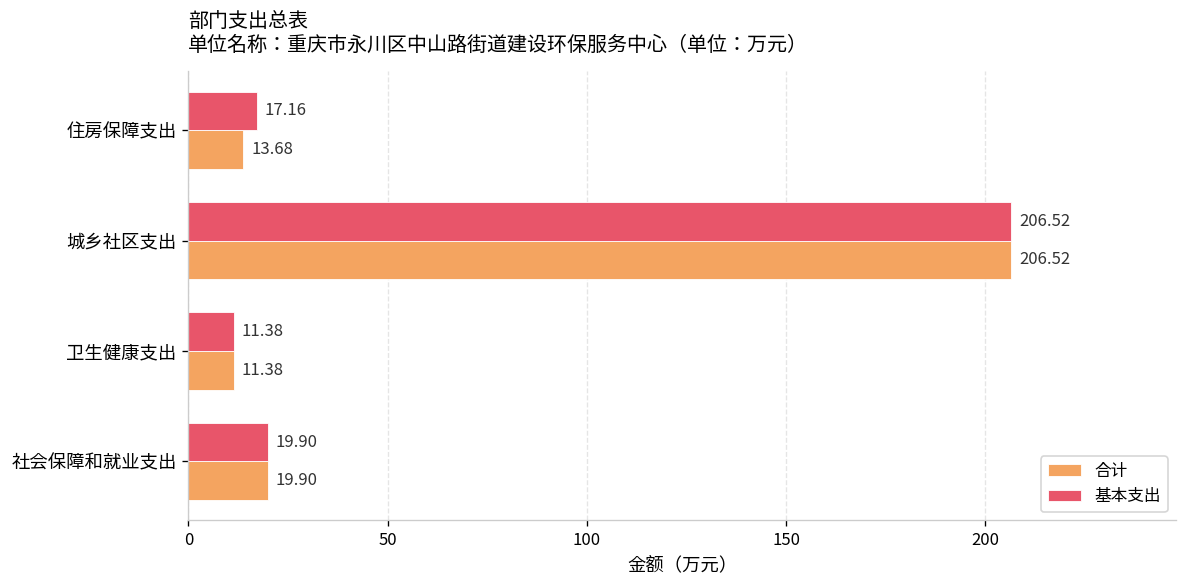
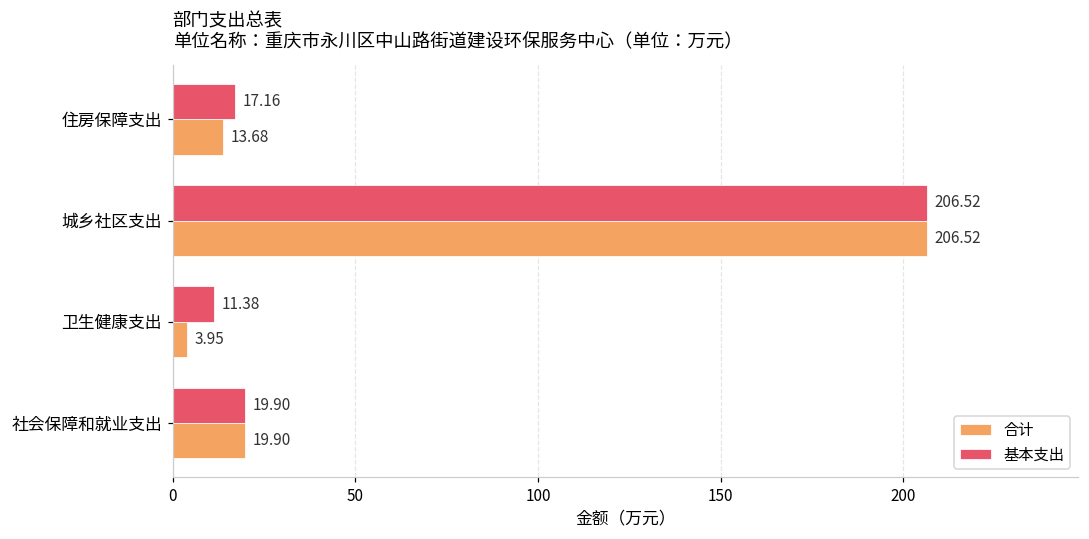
  {
    "合计": {
      "住房保障支出": 13.68,
      "城乡社区支出": 206.52,
-     "卫生健康支出": 11.38,
+     "卫生健康支出": 3.95,
      "社会保障和就业支出": 19.90
    },
    "基本支出": {
      "住房保障支出": 17.16,
      "城乡社区支出": 206.52,
      "卫生健康支出": 11.38,
      "社会保障和就业支出": 19.90
    }
  }
